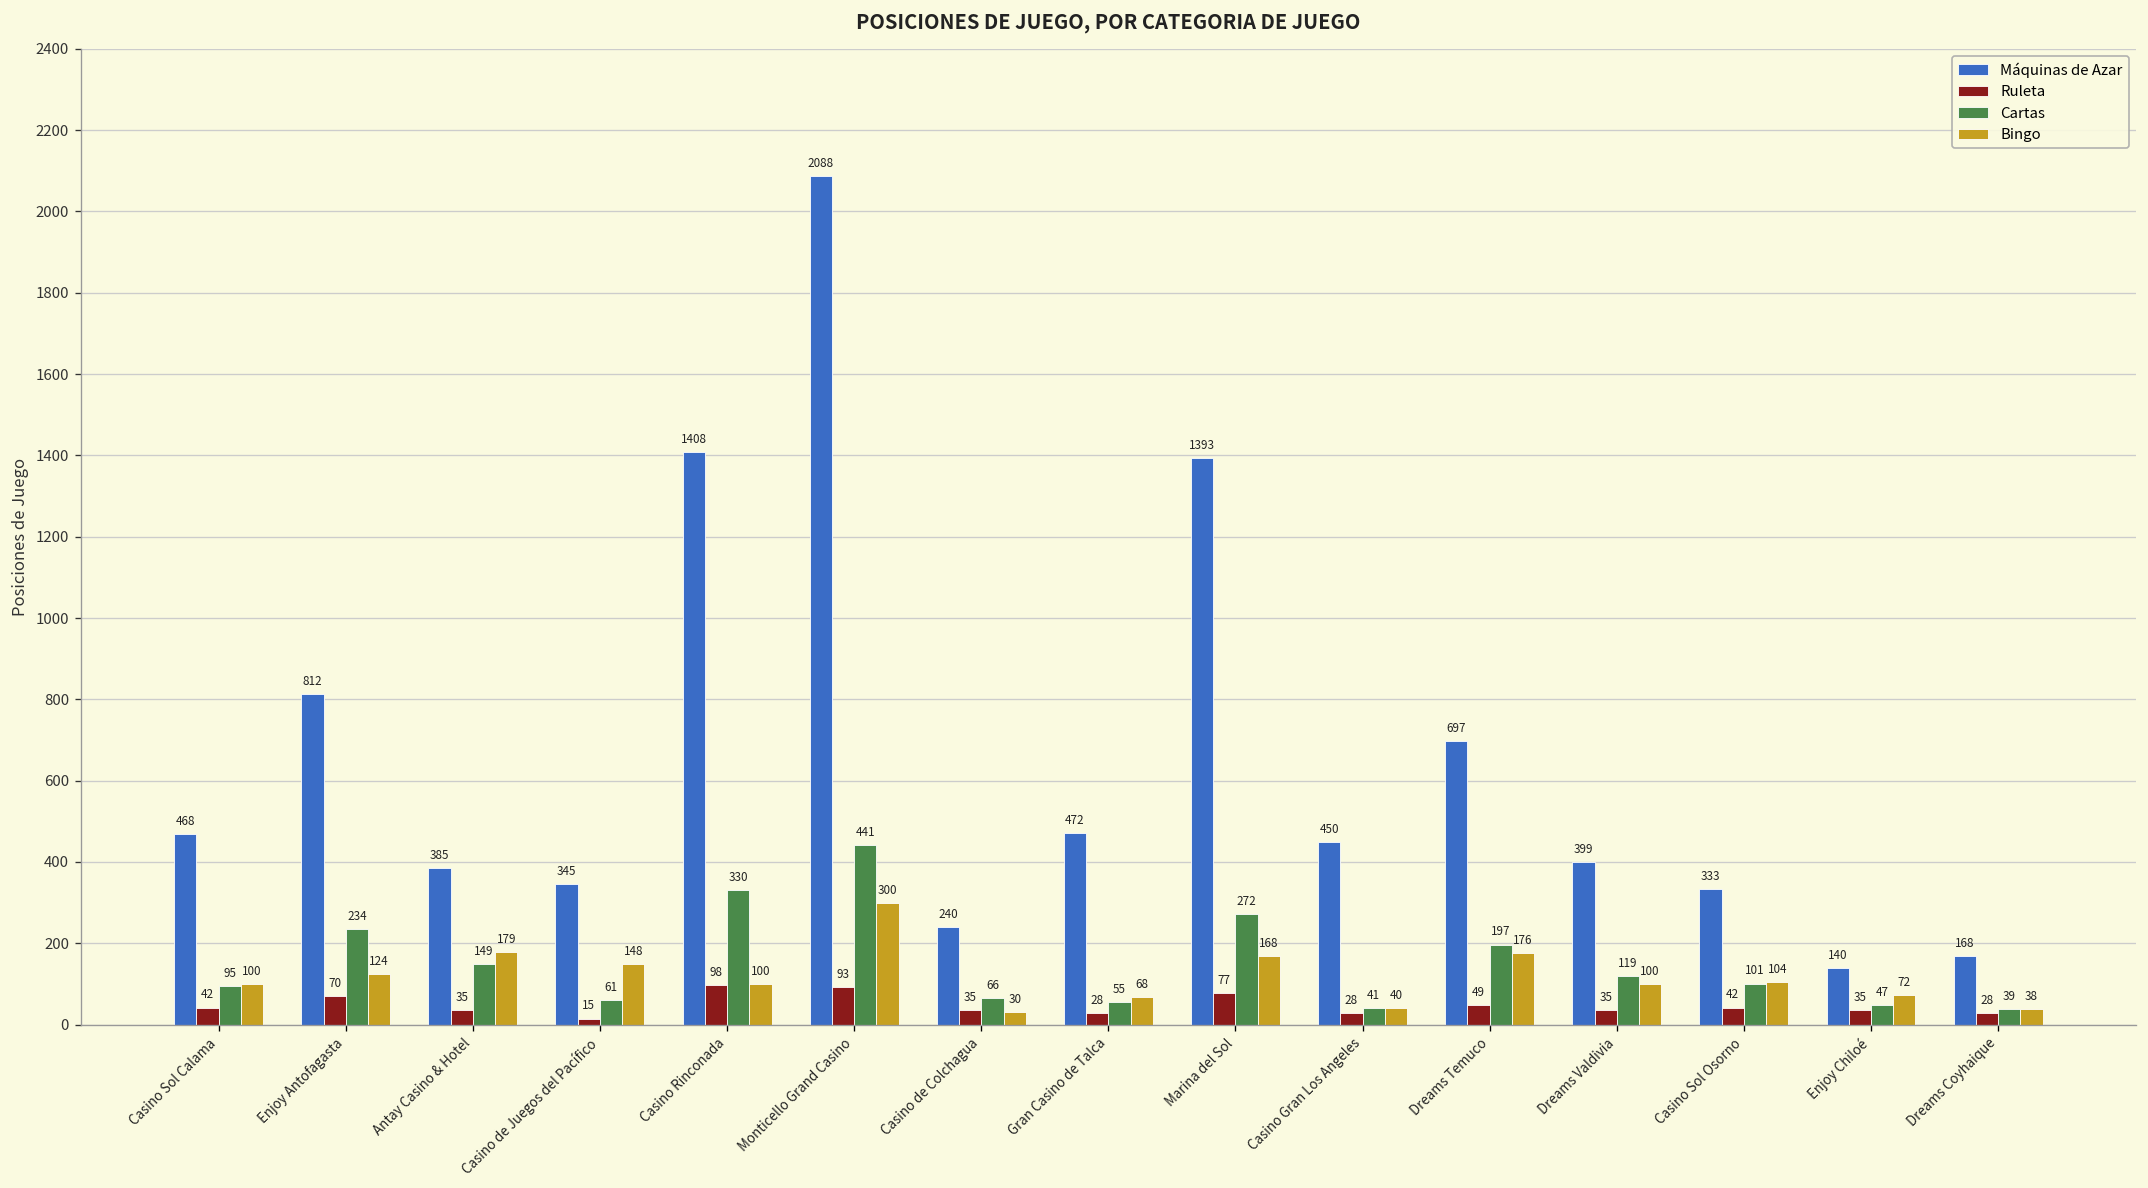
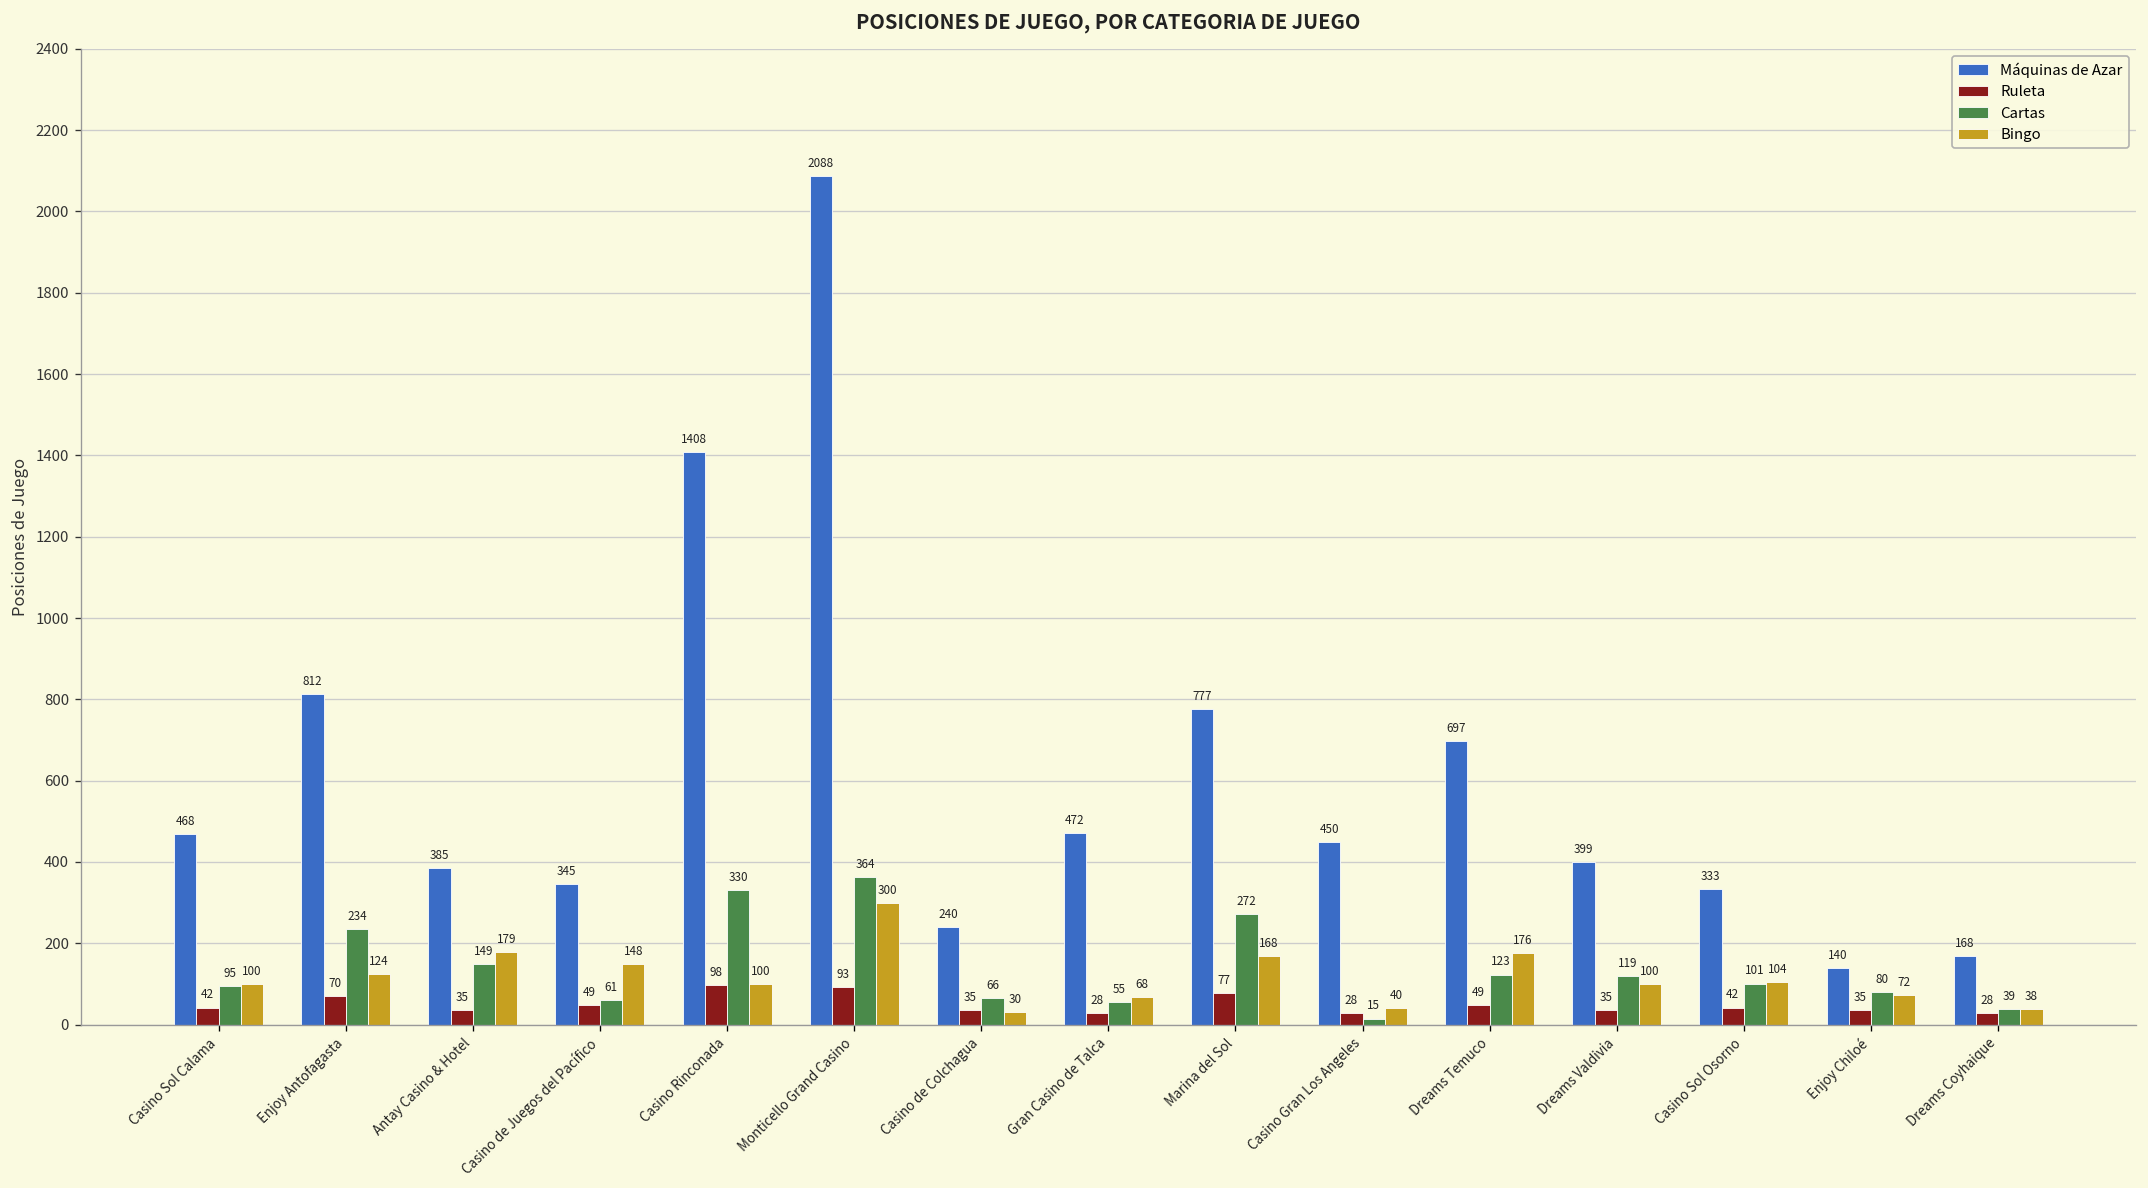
  {
    "Máquinas de Azar": {
      "Casino Sol Calama": 468,
      "Enjoy Antofagasta": 812,
      "Antay Casino & Hotel": 385,
      "Casino de Juegos del Pacífico": 345,
      "Casino Rinconada": 1408,
      "Monticello Grand Casino": 2088,
      "Casino de Colchagua": 240,
      "Gran Casino de Talca": 472,
-     "Marina del Sol": 1393,
+     "Marina del Sol": 777,
      "Casino Gran Los Angeles": 450,
      "Dreams Temuco": 697,
      "Dreams Valdivia": 399,
      "Casino Sol Osorno": 333,
      "Enjoy Chiloé": 140,
      "Dreams Coyhaique": 168
    },
    "Ruleta": {
      "Casino Sol Calama": 42,
      "Enjoy Antofagasta": 70,
      "Antay Casino & Hotel": 35,
-     "Casino de Juegos del Pacífico": 15,
+     "Casino de Juegos del Pacífico": 49,
      "Casino Rinconada": 98,
      "Monticello Grand Casino": 93,
      "Casino de Colchagua": 35,
      "Gran Casino de Talca": 28,
      "Marina del Sol": 77,
      "Casino Gran Los Angeles": 28,
      "Dreams Temuco": 49,
      "Dreams Valdivia": 35,
      "Casino Sol Osorno": 42,
      "Enjoy Chiloé": 35,
      "Dreams Coyhaique": 28
    },
    "Cartas": {
      "Casino Sol Calama": 95,
      "Enjoy Antofagasta": 234,
      "Antay Casino & Hotel": 149,
      "Casino de Juegos del Pacífico": 61,
      "Casino Rinconada": 330,
-     "Monticello Grand Casino": 441,
+     "Monticello Grand Casino": 364,
      "Casino de Colchagua": 66,
      "Gran Casino de Talca": 55,
      "Marina del Sol": 272,
-     "Casino Gran Los Angeles": 41,
-     "Dreams Temuco": 197,
+     "Casino Gran Los Angeles": 15,
+     "Dreams Temuco": 123,
      "Dreams Valdivia": 119,
      "Casino Sol Osorno": 101,
-     "Enjoy Chiloé": 47,
+     "Enjoy Chiloé": 80,
      "Dreams Coyhaique": 39
    },
    "Bingo": {
      "Casino Sol Calama": 100,
      "Enjoy Antofagasta": 124,
      "Antay Casino & Hotel": 179,
      "Casino de Juegos del Pacífico": 148,
      "Casino Rinconada": 100,
      "Monticello Grand Casino": 300,
      "Casino de Colchagua": 30,
      "Gran Casino de Talca": 68,
      "Marina del Sol": 168,
      "Casino Gran Los Angeles": 40,
      "Dreams Temuco": 176,
      "Dreams Valdivia": 100,
      "Casino Sol Osorno": 104,
      "Enjoy Chiloé": 72,
      "Dreams Coyhaique": 38
    }
  }
